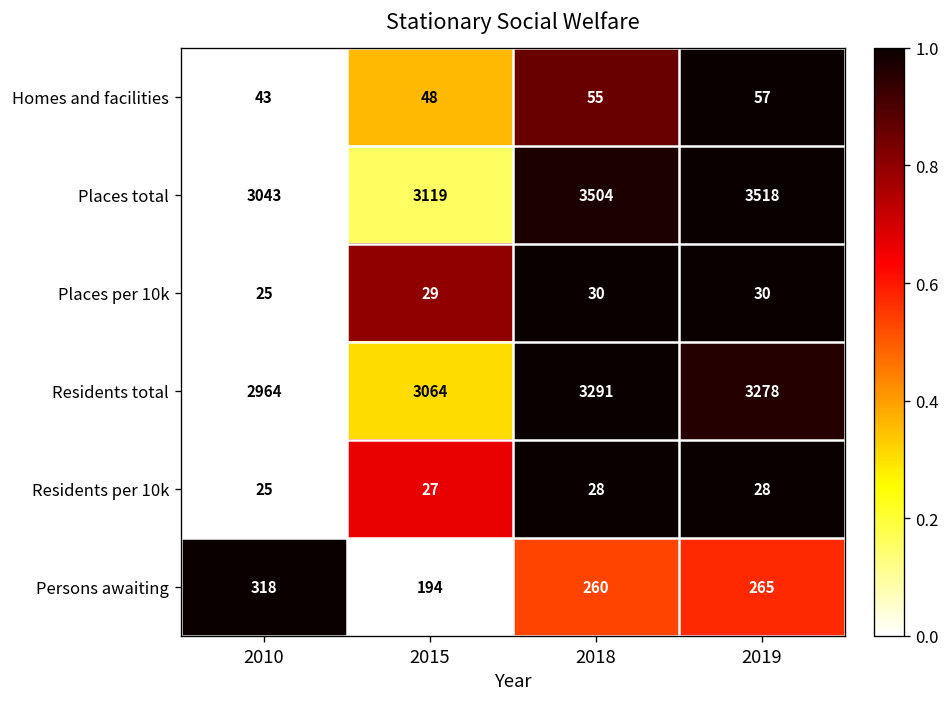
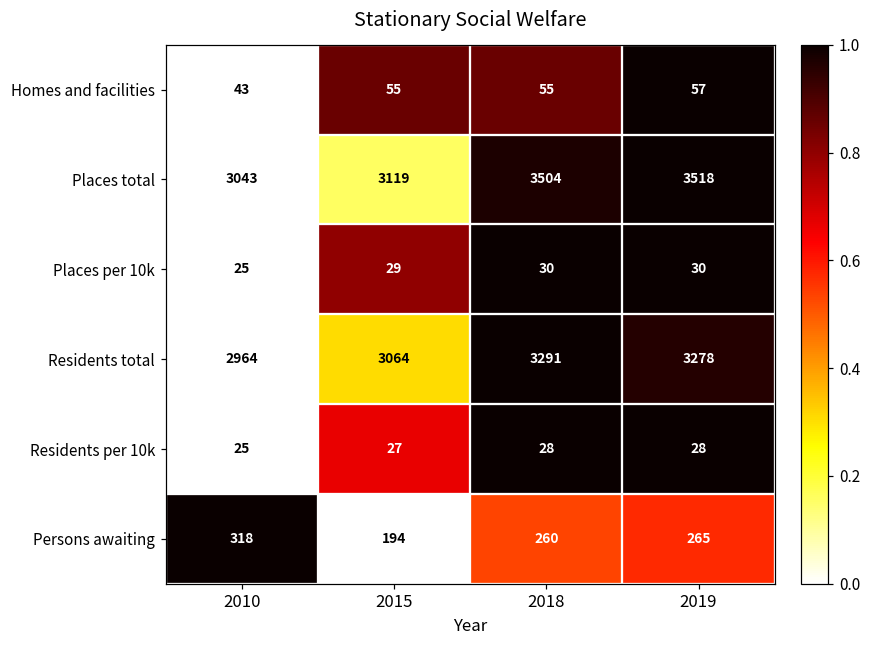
  {
    "Homes and facilities": {
      "2010": 43,
-     "2015": 48,
+     "2015": 55,
      "2018": 55,
      "2019": 57
    },
    "Places total": {
      "2010": 3043,
      "2015": 3119,
      "2018": 3504,
      "2019": 3518
    },
    "Places per 10k": {
      "2010": 25,
      "2015": 29,
      "2018": 30,
      "2019": 30
    },
    "Residents total": {
      "2010": 2964,
      "2015": 3064,
      "2018": 3291,
      "2019": 3278
    },
    "Residents per 10k": {
      "2010": 25,
      "2015": 27,
      "2018": 28,
      "2019": 28
    },
    "Persons awaiting": {
      "2010": 318,
      "2015": 194,
      "2018": 260,
      "2019": 265
    }
  }
